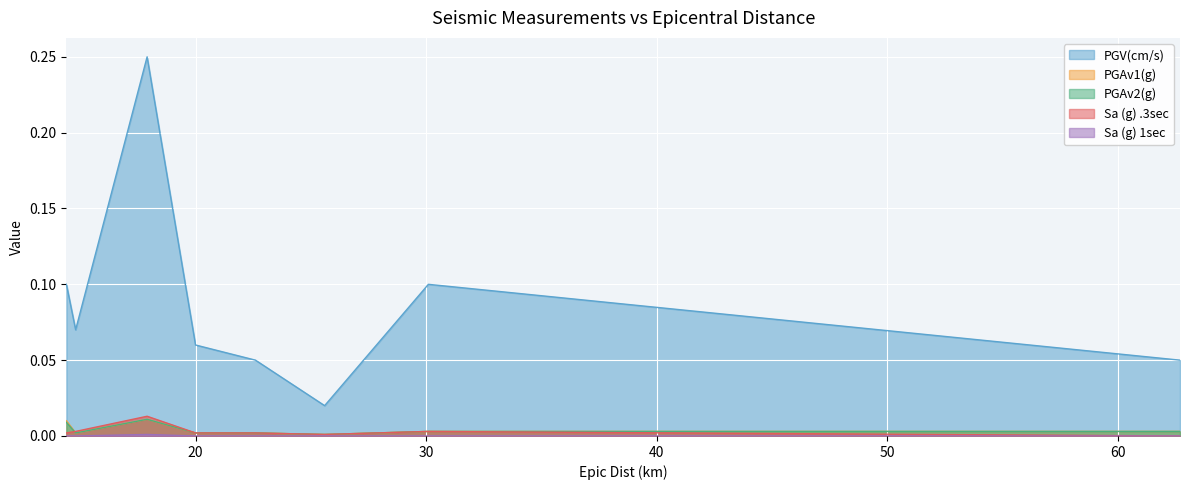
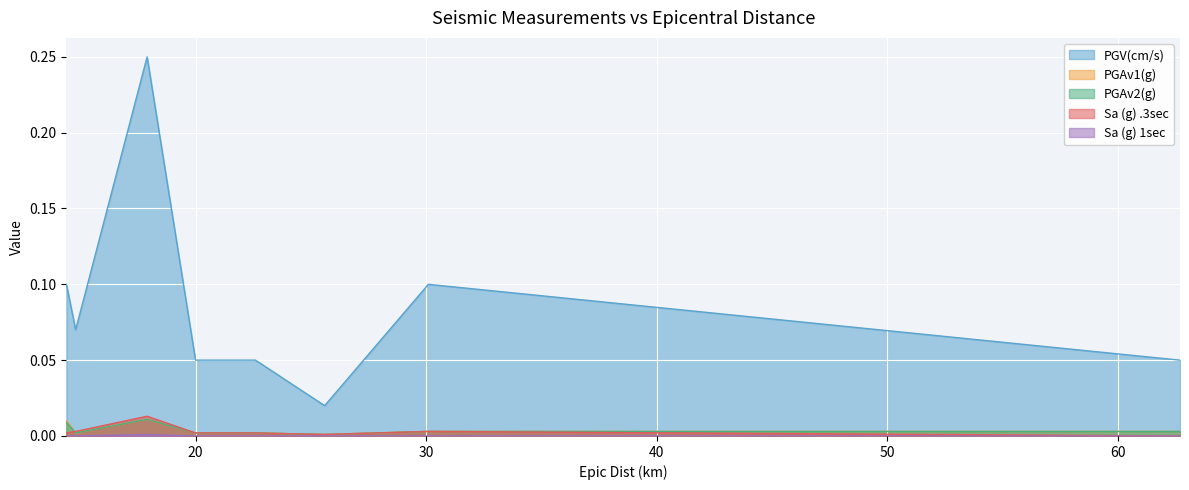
  {
    "PGV(cm/s)": {
-     "20": 0.06
+     "20": 0.05
    },
    "Sa (g) 1sec": {
      "20": 0.00
    }
  }
